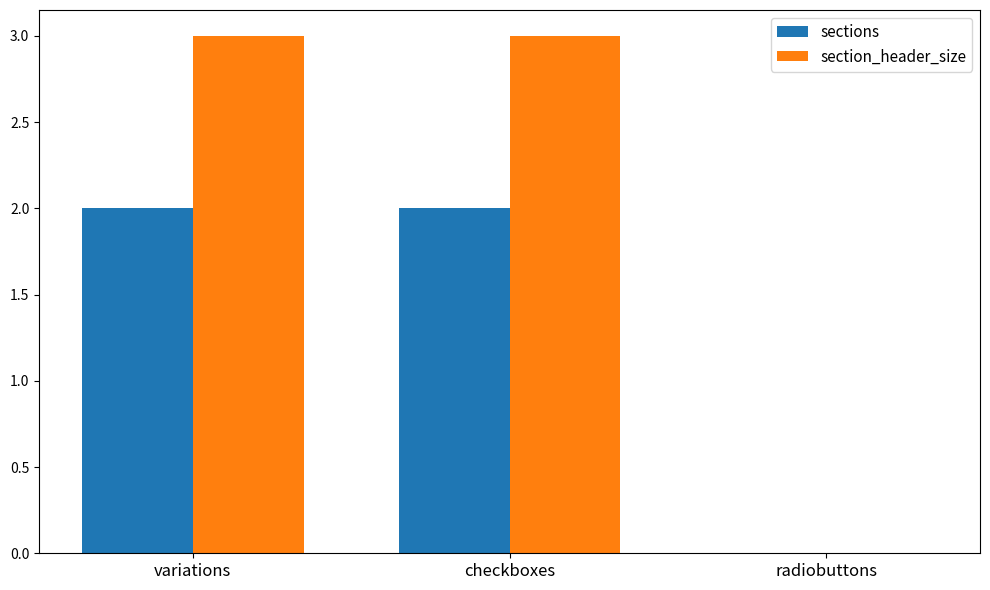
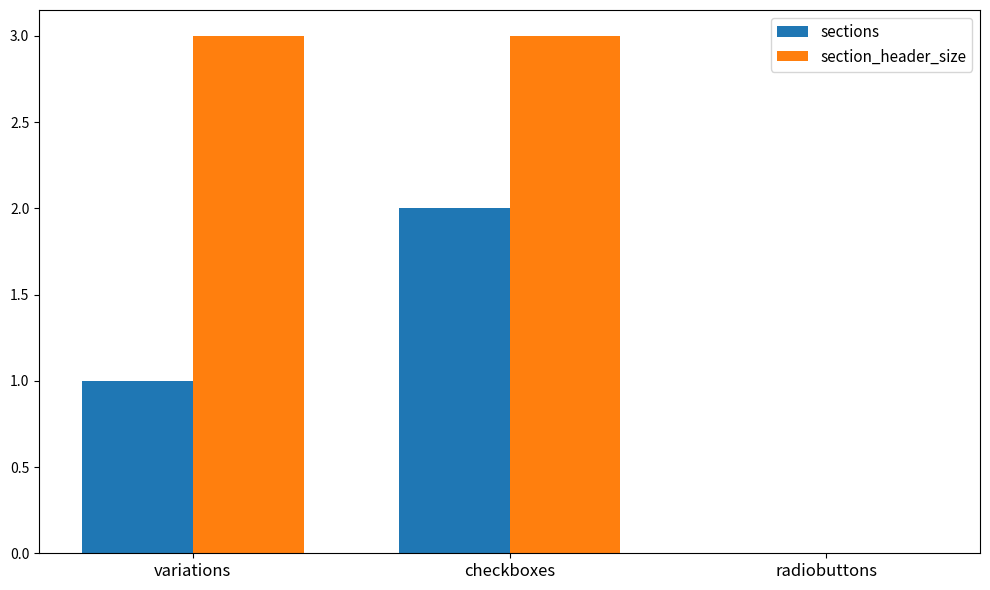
  {
    "sections": {
-     "variations": 2,
+     "variations": 1,
      "checkboxes": 2,
      "radiobuttons": 0
    },
    "section_header_size": {
      "variations": 3,
      "checkboxes": 3,
      "radiobuttons": 0
    }
  }
